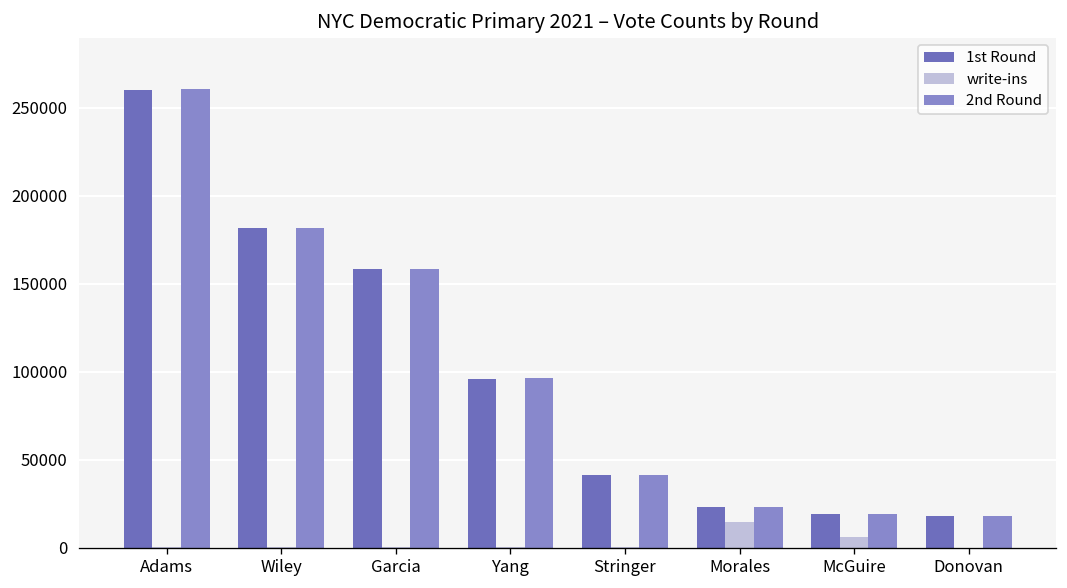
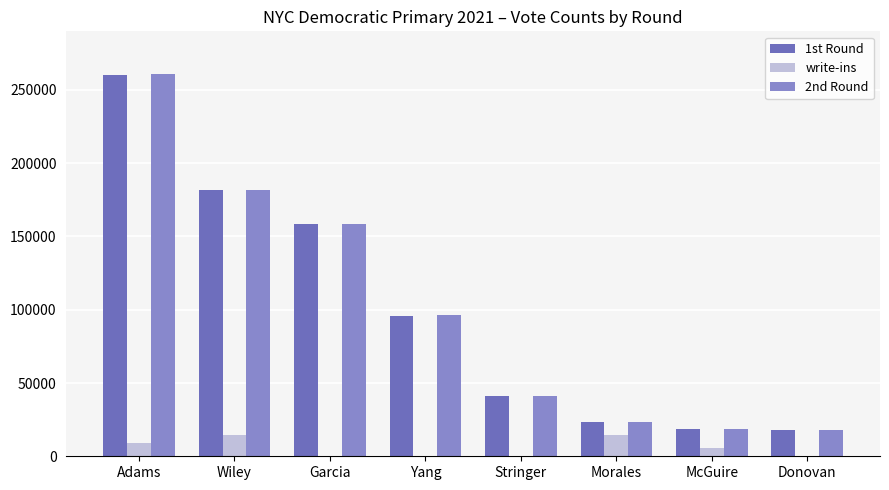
  {
    "write-ins": {
-     "Adams": 0,
-     "Wiley": 0,
+     "Adams": 9000,
+     "Wiley": 14000,
      "Morales": 15000,
      "McGuire": 6000
    }
  }
